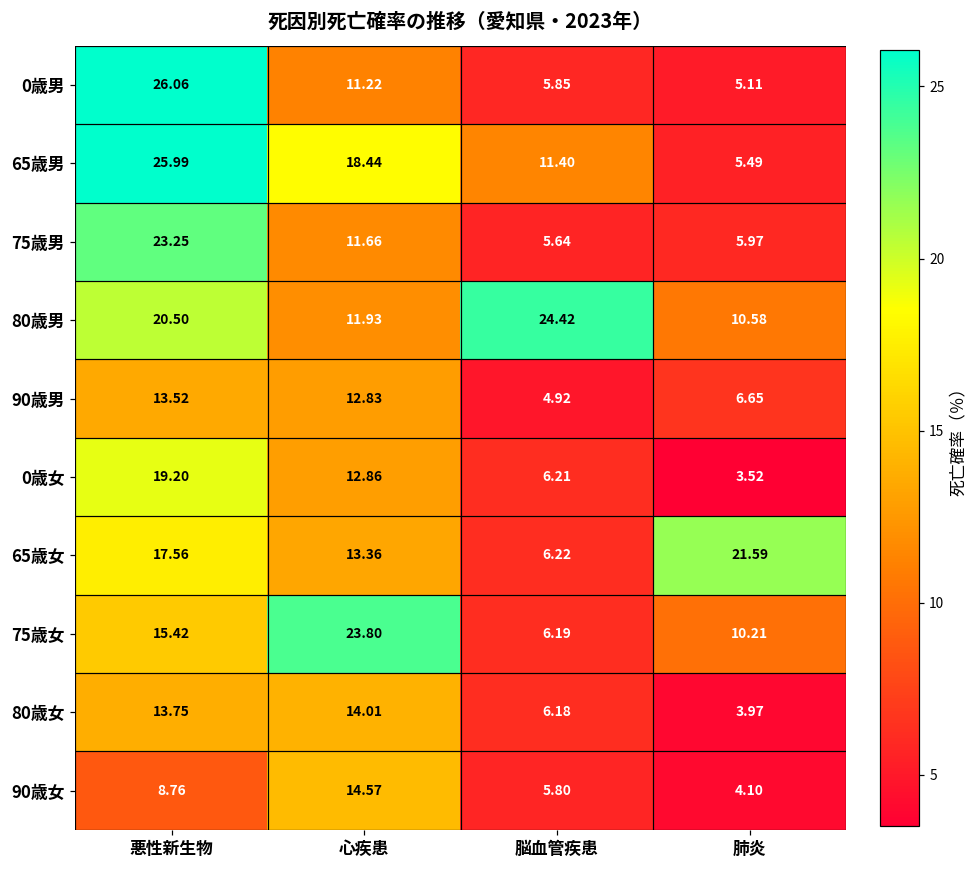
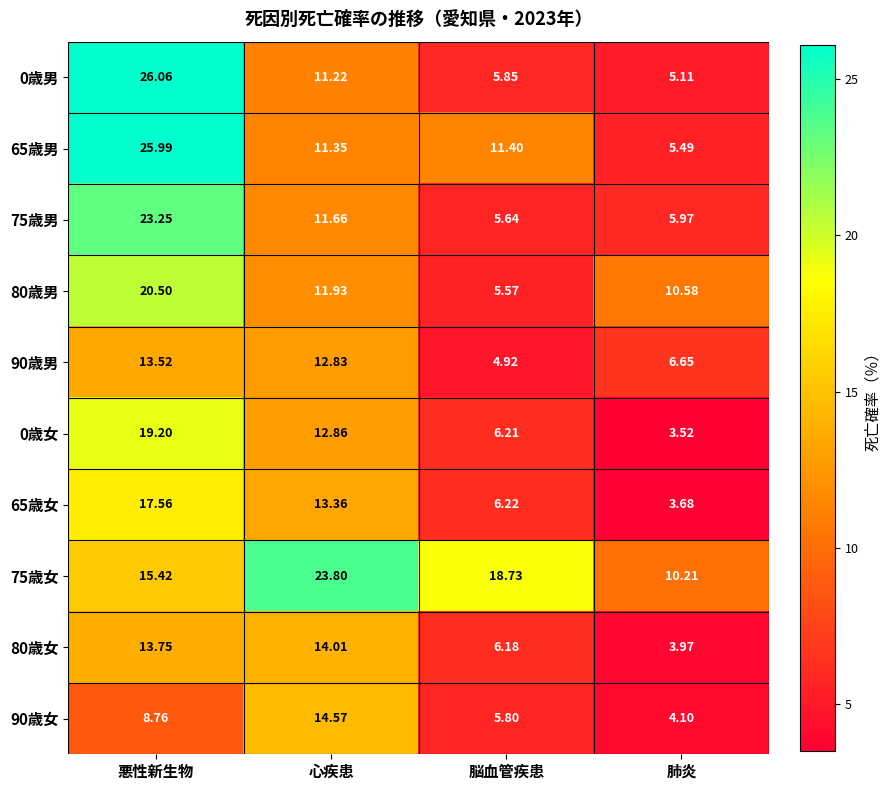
  {
    "0歳男": {
      "悪性新生物": 26.06,
      "心疾患": 11.22,
      "脳血管疾患": 5.85,
      "肺炎": 5.11
    },
    "65歳男": {
      "悪性新生物": 25.99,
-     "心疾患": 18.44,
+     "心疾患": 11.35,
      "脳血管疾患": 11.40,
      "肺炎": 5.49
    },
    "75歳男": {
      "悪性新生物": 23.25,
      "心疾患": 11.66,
      "脳血管疾患": 5.64,
      "肺炎": 5.97
    },
    "80歳男": {
      "悪性新生物": 20.50,
      "心疾患": 11.93,
-     "脳血管疾患": 24.42,
+     "脳血管疾患": 5.57,
      "肺炎": 10.58
    },
    "90歳男": {
      "悪性新生物": 13.52,
      "心疾患": 12.83,
      "脳血管疾患": 4.92,
      "肺炎": 6.65
    },
    "0歳女": {
      "悪性新生物": 19.20,
      "心疾患": 12.86,
      "脳血管疾患": 6.21,
      "肺炎": 3.52
    },
    "65歳女": {
      "悪性新生物": 17.56,
      "心疾患": 13.36,
      "脳血管疾患": 6.22,
-     "肺炎": 21.59
+     "肺炎": 3.68
    },
    "75歳女": {
      "悪性新生物": 15.42,
      "心疾患": 23.80,
-     "脳血管疾患": 6.19,
+     "脳血管疾患": 18.73,
      "肺炎": 10.21
    },
    "80歳女": {
      "悪性新生物": 13.75,
      "心疾患": 14.01,
      "脳血管疾患": 6.18,
      "肺炎": 3.97
    },
    "90歳女": {
      "悪性新生物": 8.76,
      "心疾患": 14.57,
      "脳血管疾患": 5.80,
      "肺炎": 4.10
    }
  }
